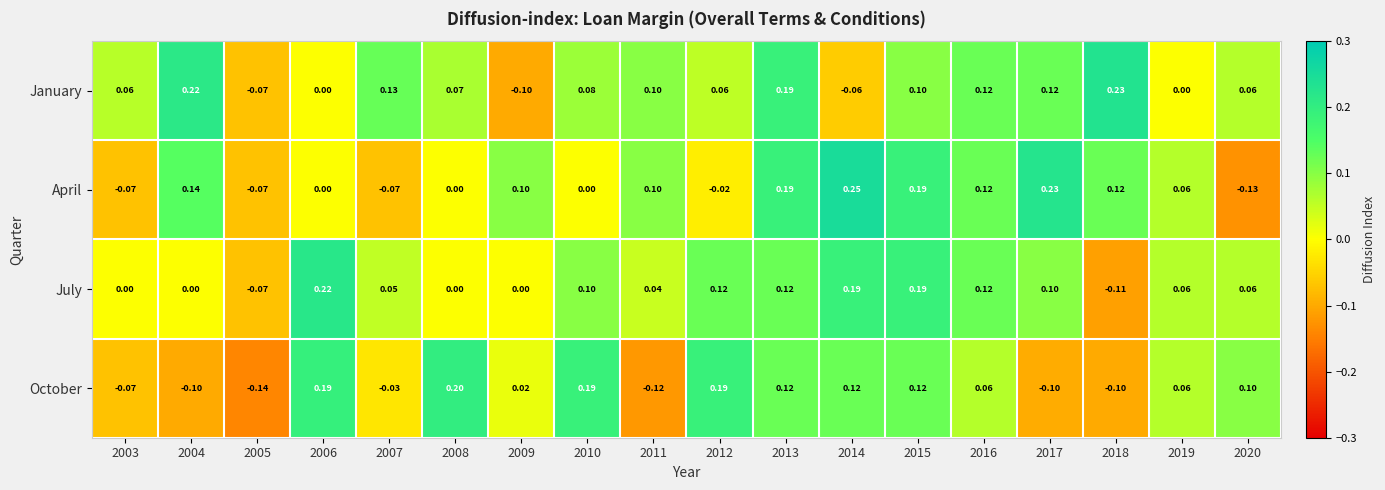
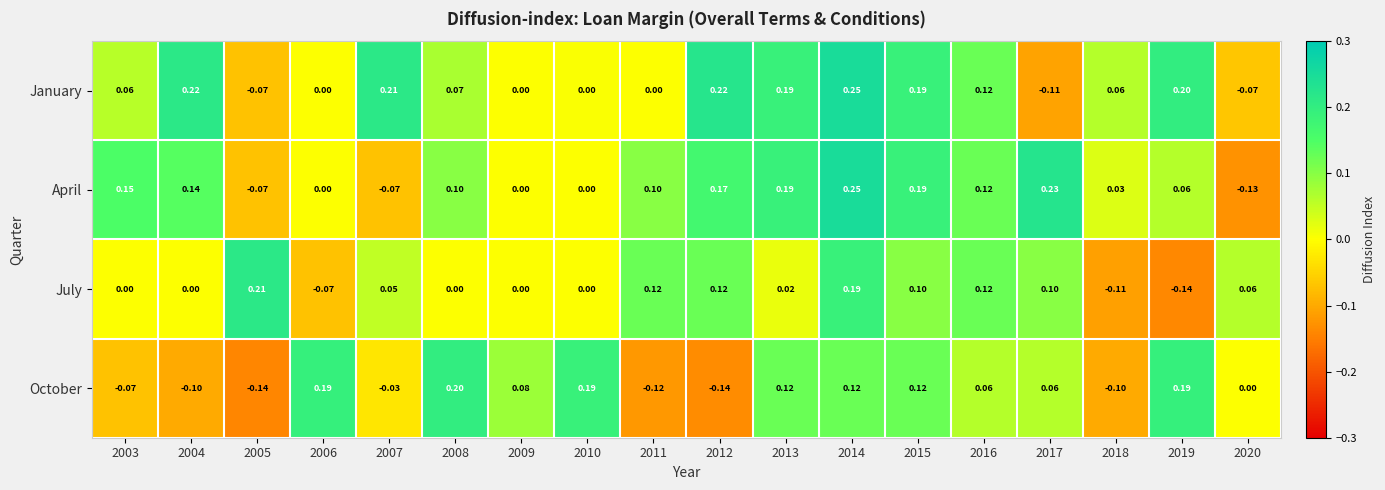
  {
    "January": {
      "2003": 0.06,
      "2004": 0.22,
      "2005": -0.07,
      "2006": 0.00,
-     "2007": 0.13,
+     "2007": 0.21,
      "2008": 0.07,
-     "2009": -0.10,
-     "2010": 0.08,
-     "2011": 0.10,
-     "2012": 0.06,
+     "2009": 0.00,
+     "2010": 0.00,
+     "2011": 0.00,
+     "2012": 0.22,
      "2013": 0.19,
-     "2014": -0.06,
-     "2015": 0.10,
+     "2014": 0.25,
+     "2015": 0.19,
      "2016": 0.12,
-     "2017": 0.12,
-     "2018": 0.23,
-     "2019": 0.00,
-     "2020": 0.06
+     "2017": -0.11,
+     "2018": 0.06,
+     "2019": 0.20,
+     "2020": -0.07
    },
    "April": {
-     "2003": -0.07,
+     "2003": 0.15,
      "2004": 0.14,
      "2005": -0.07,
      "2006": 0.00,
      "2007": -0.07,
-     "2008": 0.00,
-     "2009": 0.10,
+     "2008": 0.10,
+     "2009": 0.00,
      "2010": 0.00,
      "2011": 0.10,
-     "2012": -0.02,
+     "2012": 0.17,
      "2013": 0.19,
      "2014": 0.25,
      "2015": 0.19,
      "2016": 0.12,
      "2017": 0.23,
-     "2018": 0.12,
+     "2018": 0.03,
      "2019": 0.06,
      "2020": -0.13
    },
    "July": {
      "2003": 0.00,
      "2004": 0.00,
-     "2005": -0.07,
-     "2006": 0.22,
+     "2005": 0.21,
+     "2006": -0.07,
      "2007": 0.05,
      "2008": 0.00,
      "2009": 0.00,
-     "2010": 0.10,
-     "2011": 0.04,
+     "2010": 0.00,
+     "2011": 0.12,
      "2012": 0.12,
-     "2013": 0.12,
+     "2013": 0.02,
      "2014": 0.19,
-     "2015": 0.19,
+     "2015": 0.10,
      "2016": 0.12,
      "2017": 0.10,
      "2018": -0.11,
-     "2019": 0.06,
+     "2019": -0.14,
      "2020": 0.06
    },
    "October": {
      "2003": -0.07,
      "2004": -0.10,
      "2005": -0.14,
      "2006": 0.19,
      "2007": -0.03,
      "2008": 0.20,
-     "2009": 0.02,
+     "2009": 0.08,
      "2010": 0.19,
      "2011": -0.12,
-     "2012": 0.19,
+     "2012": -0.14,
      "2013": 0.12,
      "2014": 0.12,
      "2015": 0.12,
      "2016": 0.06,
-     "2017": -0.10,
+     "2017": 0.06,
      "2018": -0.10,
-     "2019": 0.06,
-     "2020": 0.10
+     "2019": 0.19,
+     "2020": 0.00
    }
  }
